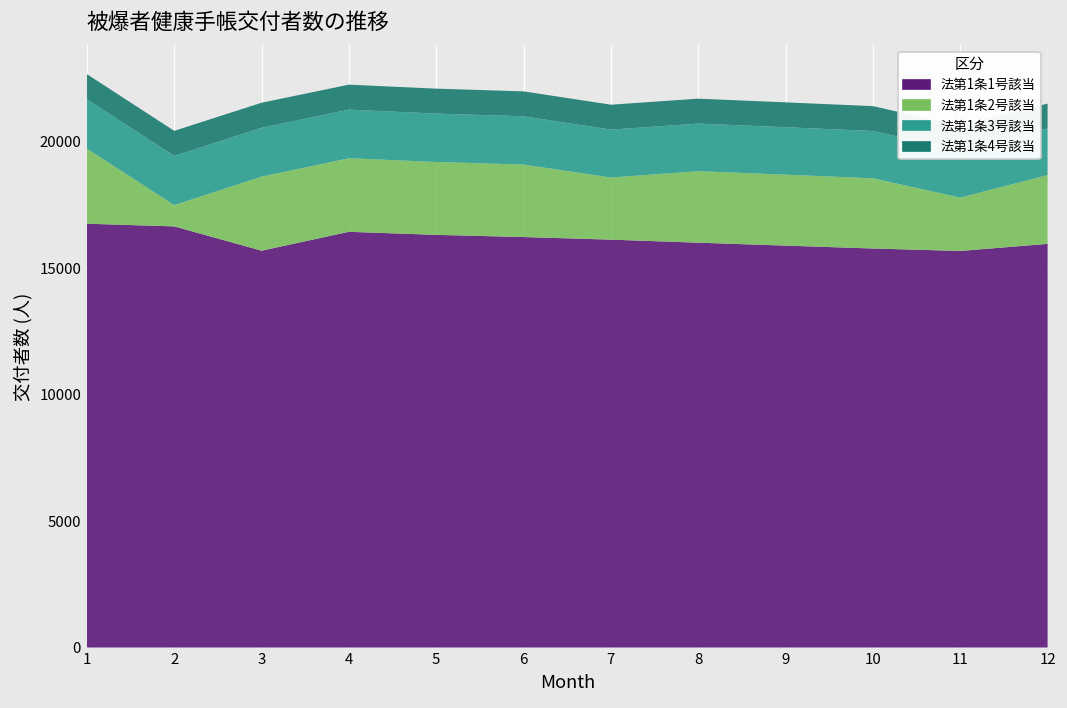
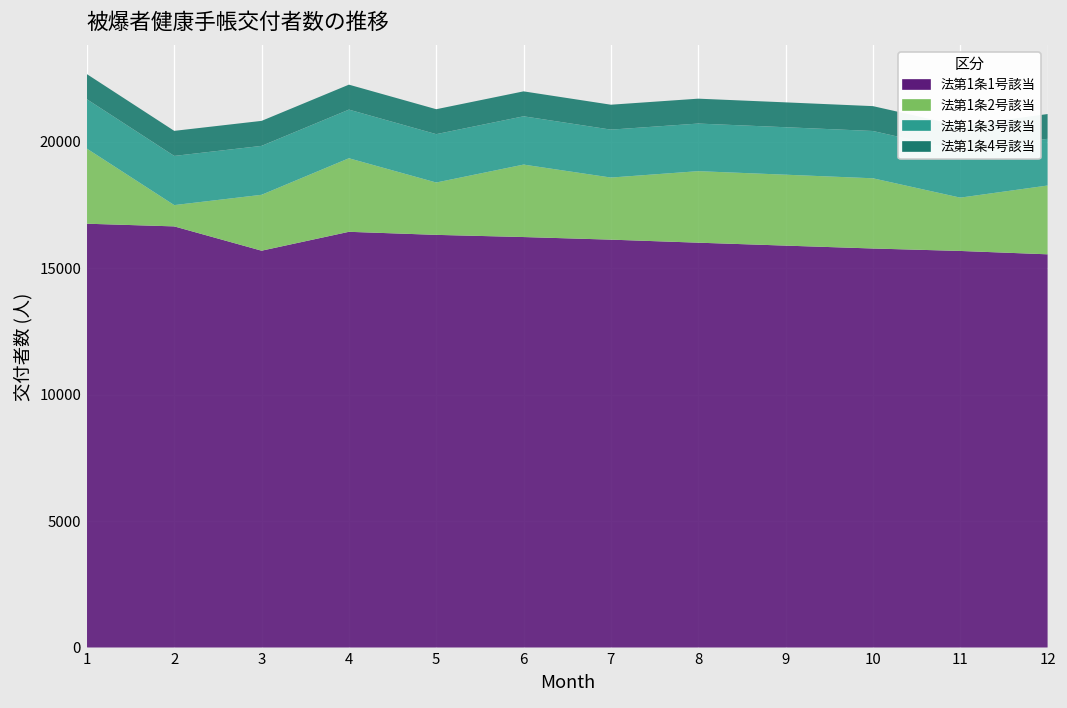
  {
    "法第1条1号該当": {
      "1": 16800,
      "2": 16700,
      "3": 15700,
      "4": 16400,
      "5": 16300,
      "6": 16200,
      "7": 16100,
      "8": 16000,
      "9": 15900,
      "10": 15800,
      "11": 15700,
-     "12": 16000
+     "12": 15500
    },
    "法第1条2号該当": {
      "1": 3000,
      "2": 800,
-     "3": 2900,
+     "3": 2200,
      "4": 2900,
-     "5": 2900,
+     "5": 2100,
      "6": 2900,
      "7": 2500,
      "8": 2800,
      "9": 2800,
      "10": 2800,
      "11": 2100,
      "12": 2700
    }
  }
